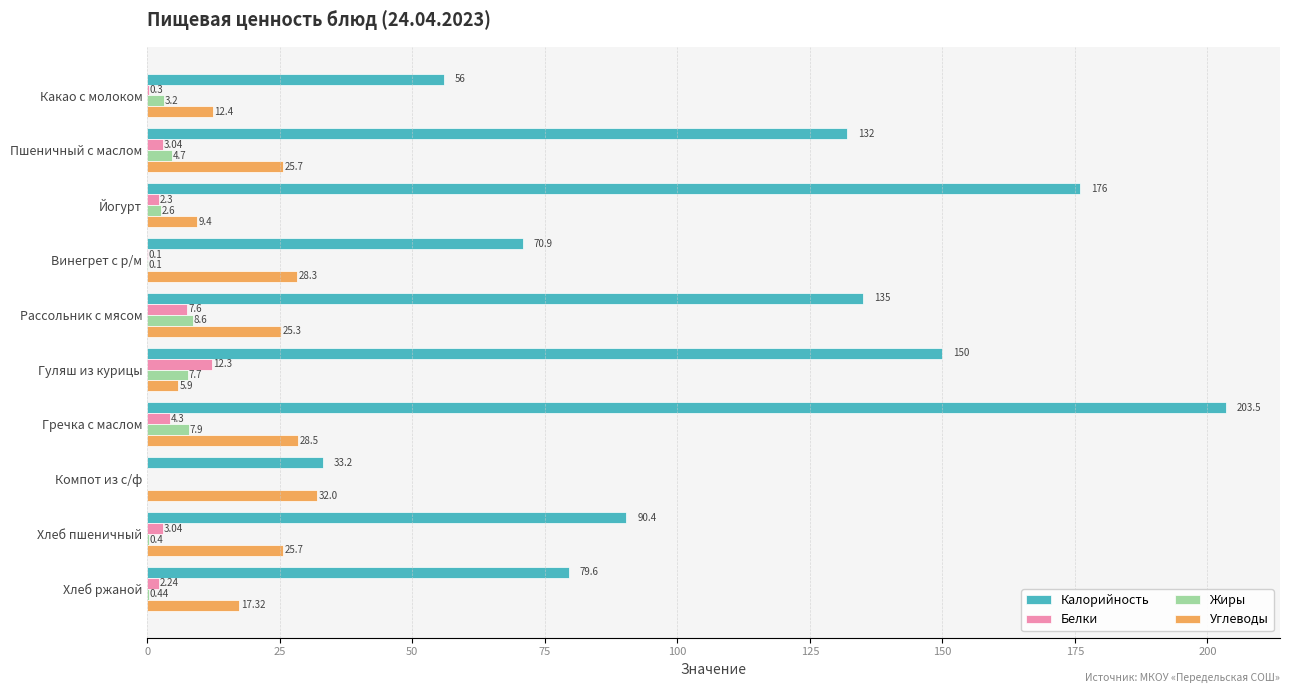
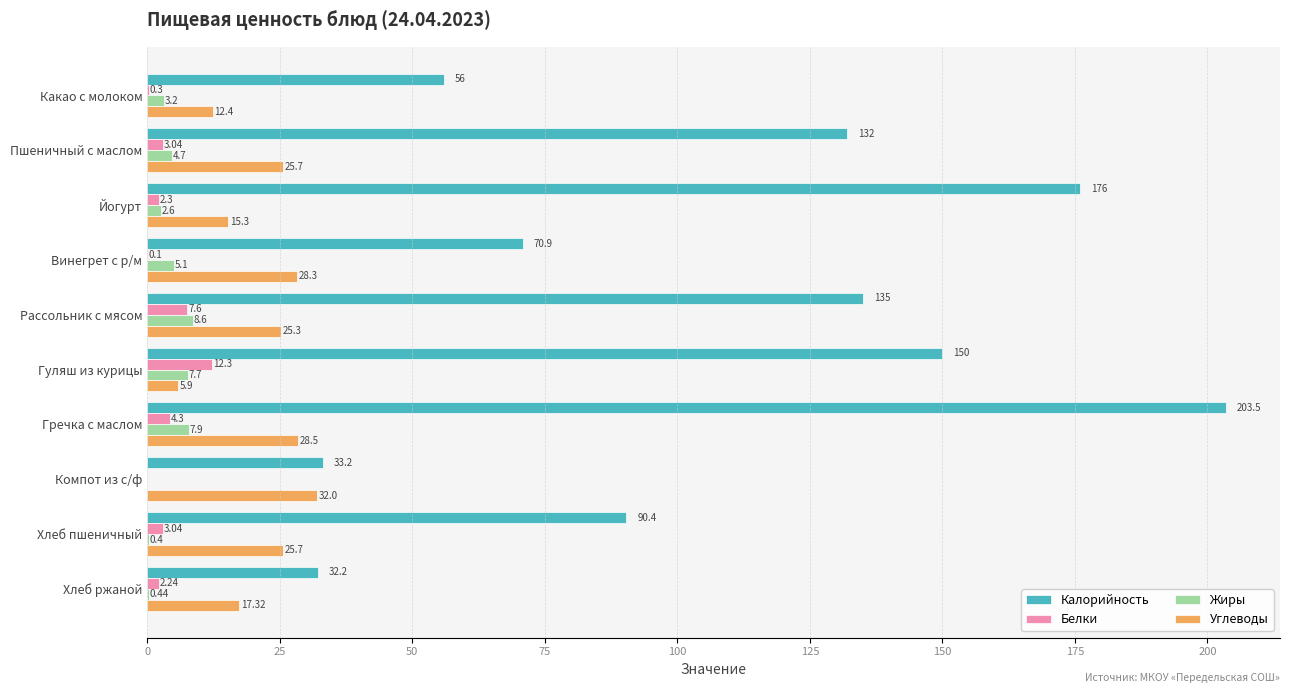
  {
    "Калорийность": {
      "Какао с молоком": 56,
      "Пшеничный с маслом": 132,
      "Йогурт": 176,
      "Винегрет с р/м": 70.9,
      "Рассольник с мясом": 135,
      "Гуляш из курицы": 150,
      "Гречка с маслом": 203.5,
      "Компот из с/ф": 33.2,
      "Хлеб пшеничный": 90.4,
-     "Хлеб ржаной": 79.6
+     "Хлеб ржаной": 32.2
    },
    "Белки": {
      "Какао с молоком": 0.3,
      "Пшеничный с маслом": 3.04,
      "Йогурт": 2.3,
      "Винегрет с р/м": 0.1,
      "Рассольник с мясом": 7.6,
      "Гуляш из курицы": 12.3,
      "Гречка с маслом": 4.3,
      "Хлеб пшеничный": 3.04,
      "Хлеб ржаной": 2.24
    },
    "Жиры": {
      "Какао с молоком": 3.2,
      "Пшеничный с маслом": 4.7,
      "Йогурт": 2.6,
-     "Винегрет с р/м": 0.1,
+     "Винегрет с р/м": 5.1,
      "Рассольник с мясом": 8.6,
      "Гуляш из курицы": 7.7,
      "Гречка с маслом": 7.9,
      "Хлеб пшеничный": 0.4,
      "Хлеб ржаной": 0.44
    },
    "Углеводы": {
      "Какао с молоком": 12.4,
      "Пшеничный с маслом": 25.7,
-     "Йогурт": 9.4,
+     "Йогурт": 15.3,
      "Винегрет с р/м": 28.3,
      "Рассольник с мясом": 25.3,
      "Гуляш из курицы": 5.9,
      "Гречка с маслом": 28.5,
      "Компот из с/ф": 32.0,
      "Хлеб пшеничный": 25.7,
      "Хлеб ржаной": 17.32
    }
  }
